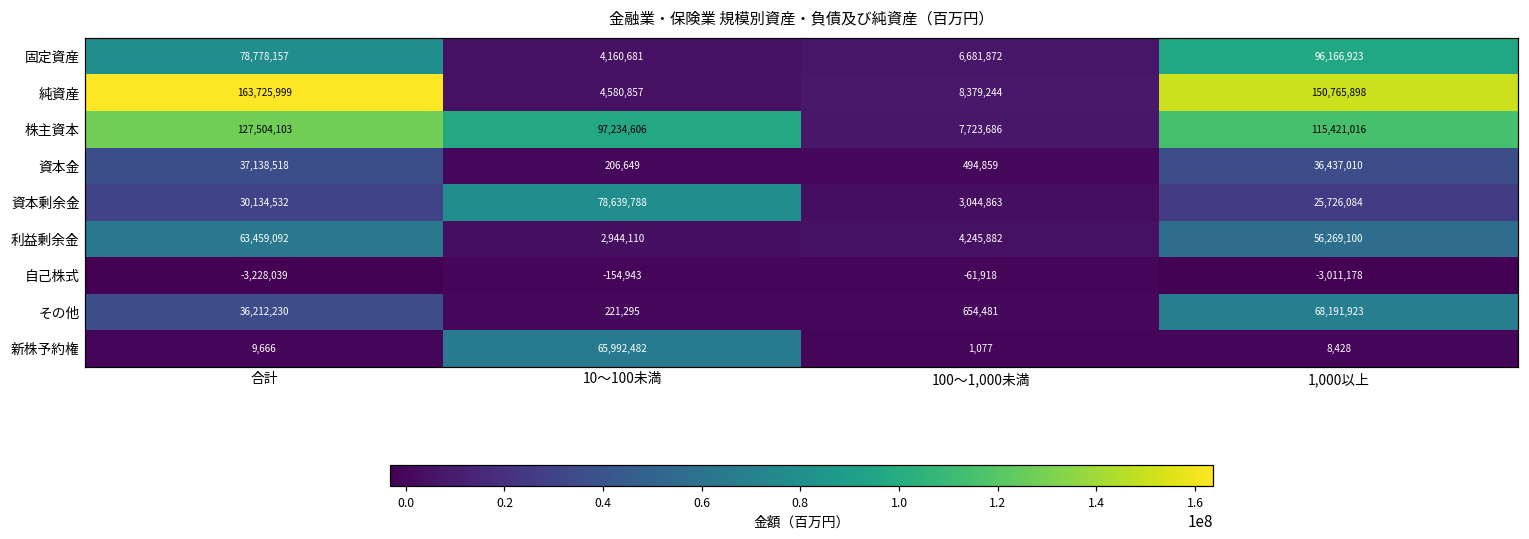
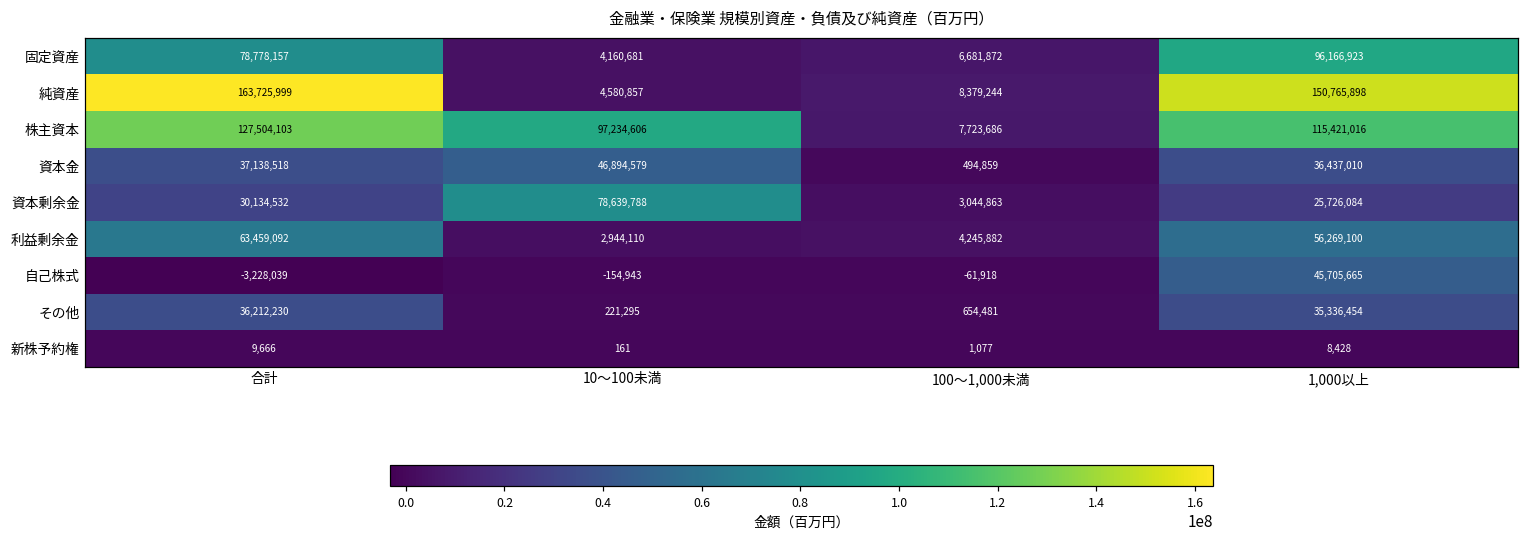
  {
    "固定資産": {
      "合計": "78,778,157",
      "10～100未満": "4,160,681",
      "100～1,000未満": "6,681,872",
      "1,000以上": "96,166,923"
    },
    "純資産": {
      "合計": "163,725,999",
      "10～100未満": "4,580,857",
      "100～1,000未満": "8,379,244",
      "1,000以上": "150,765,898"
    },
    "株主資本": {
      "合計": "127,504,103",
      "10～100未満": "97,234,606",
      "100～1,000未満": "7,723,686",
      "1,000以上": "115,421,016"
    },
    "資本金": {
      "合計": "37,138,518",
-     "10～100未満": "206,649",
+     "10～100未満": "46,894,579",
      "100～1,000未満": "494,859",
      "1,000以上": "36,437,010"
    },
    "資本剰余金": {
      "合計": "30,134,532",
      "10～100未満": "78,639,788",
      "100～1,000未満": "3,044,863",
      "1,000以上": "25,726,084"
    },
    "利益剰余金": {
      "合計": "63,459,092",
      "10～100未満": "2,944,110",
      "100～1,000未満": "4,245,882",
      "1,000以上": "56,269,100"
    },
    "自己株式": {
      "合計": "-3,228,039",
      "10～100未満": "-154,943",
      "100～1,000未満": "-61,918",
-     "1,000以上": "-3,011,178"
+     "1,000以上": "45,705,665"
    },
    "その他": {
      "合計": "36,212,230",
      "10～100未満": "221,295",
      "100～1,000未満": "654,481",
-     "1,000以上": "68,191,923"
+     "1,000以上": "35,336,454"
    },
    "新株予約権": {
      "合計": "9,666",
-     "10～100未満": "65,992,482",
+     "10～100未満": "161",
      "100～1,000未満": "1,077",
      "1,000以上": "8,428"
    }
  }
